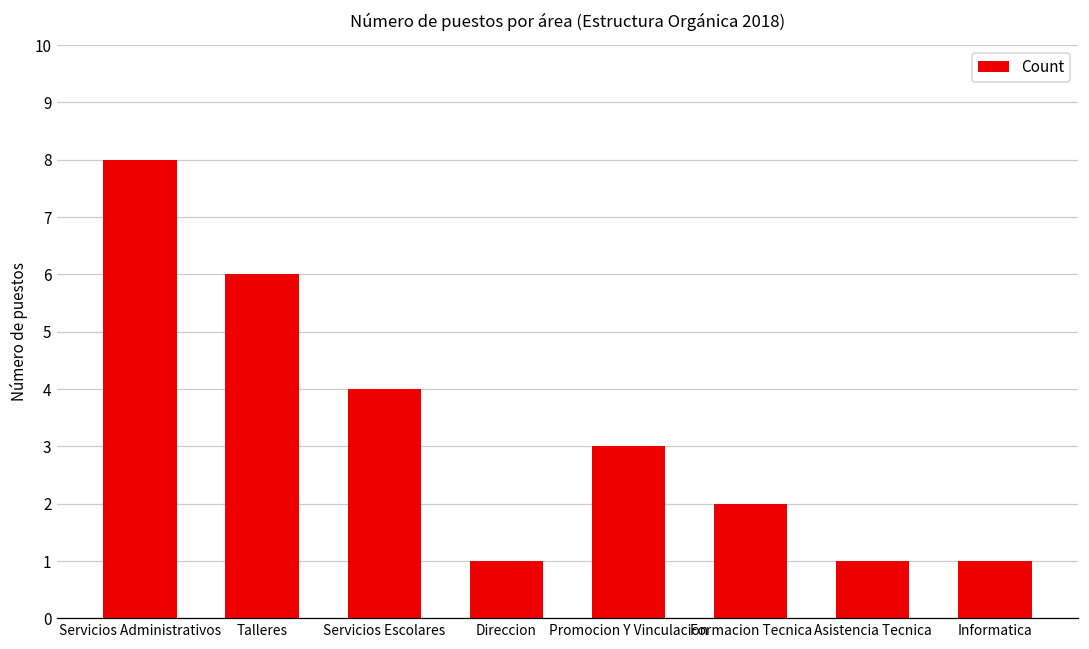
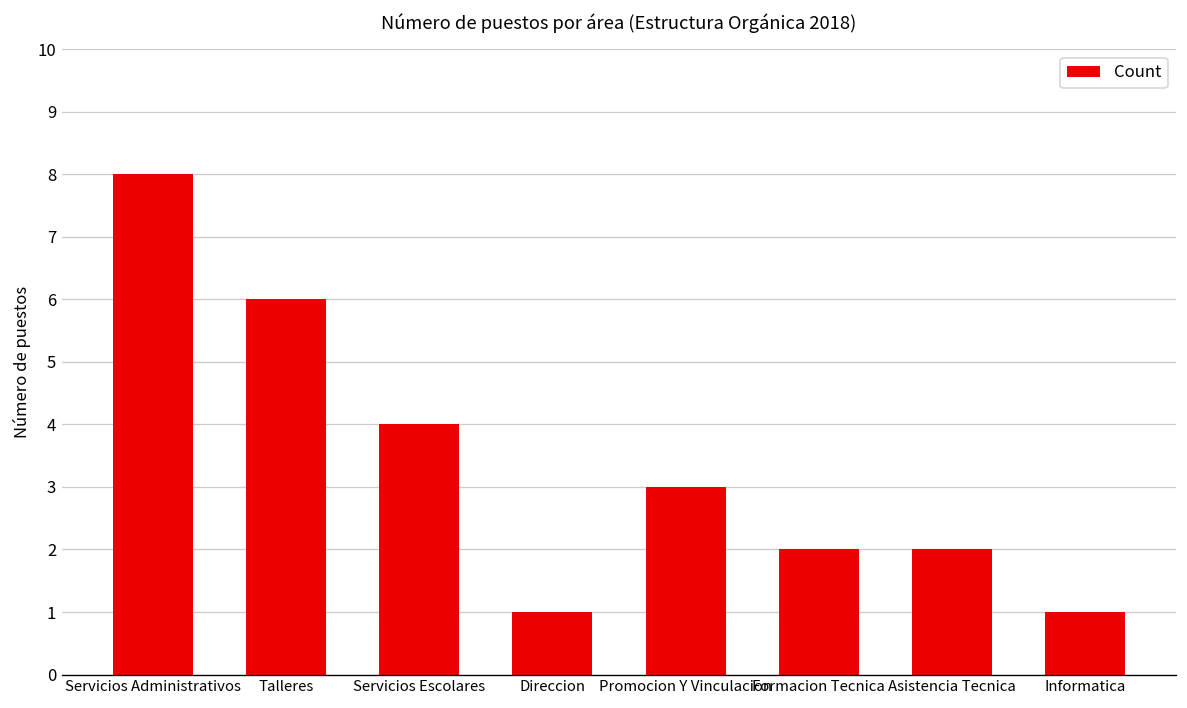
  {
    "Servicios Administrativos": 8,
    "Talleres": 6,
    "Servicios Escolares": 4,
    "Direccion": 1,
    "Promocion Y Vinculacion": 3,
    "Formacion Tecnica": 2,
-   "Asistencia Tecnica": 1,
+   "Asistencia Tecnica": 2,
    "Informatica": 1
  }
